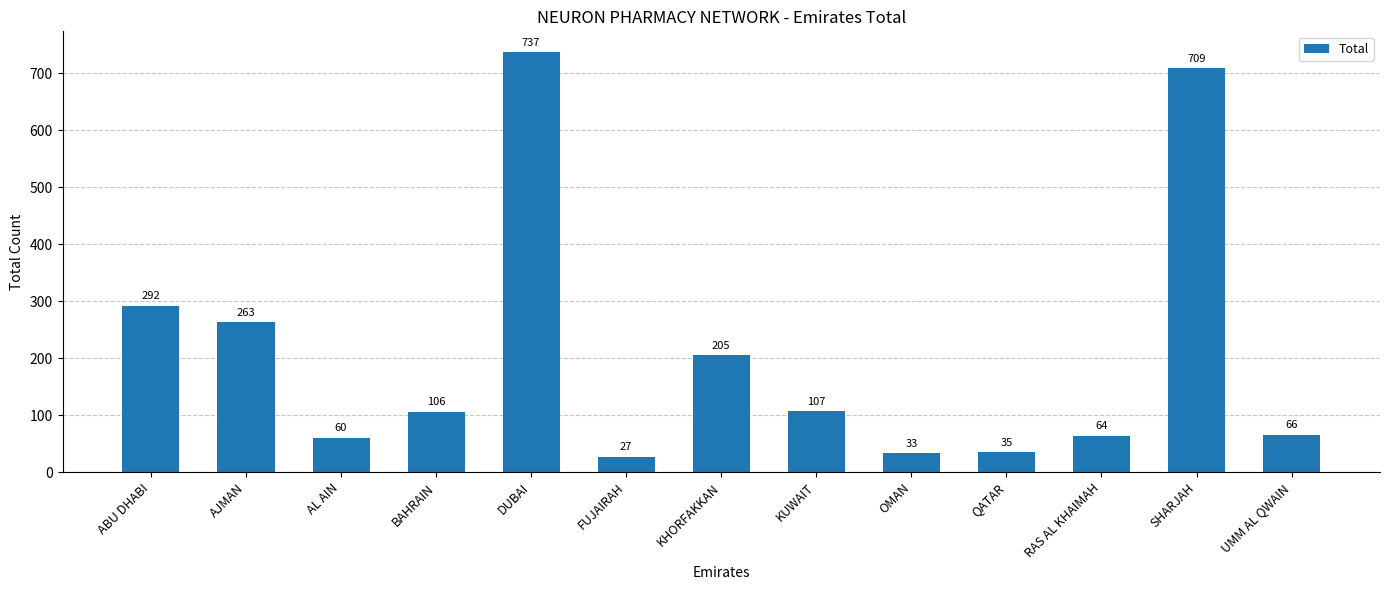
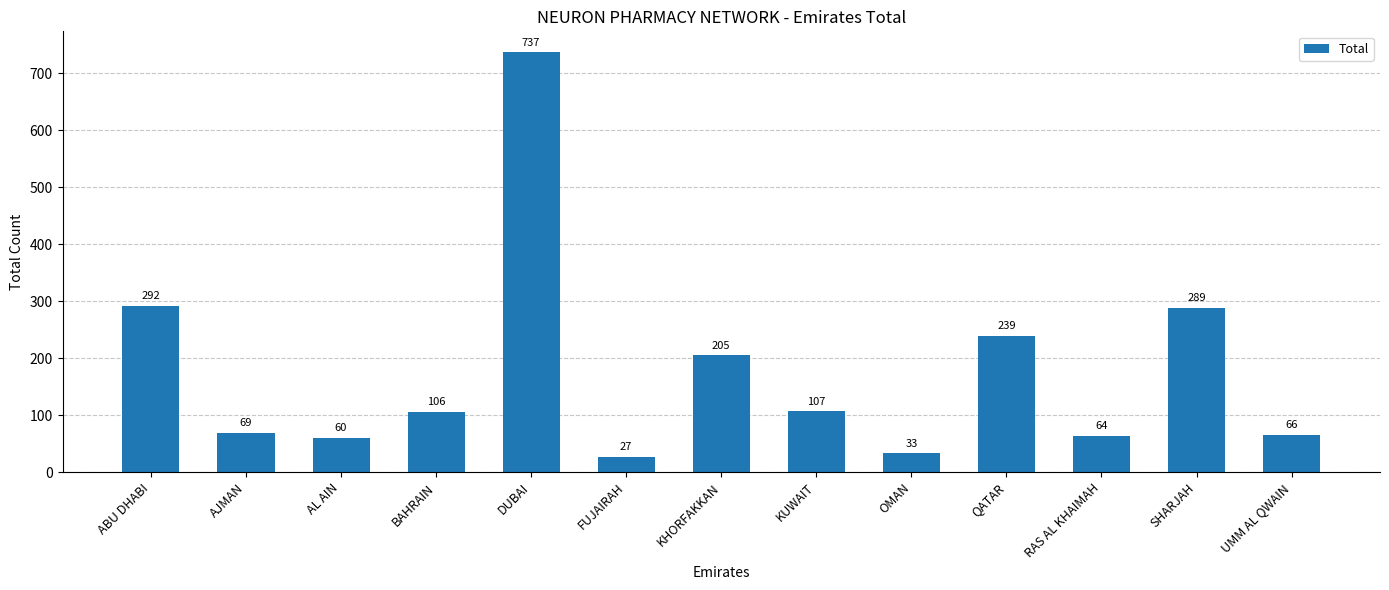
  {
    "ABU DHABI": 292,
-   "AJMAN": 263,
+   "AJMAN": 69,
    "AL AIN": 60,
    "BAHRAIN": 106,
    "DUBAI": 737,
    "FUJAIRAH": 27,
    "KHORFAKKAN": 205,
    "KUWAIT": 107,
    "OMAN": 33,
-   "QATAR": 35,
+   "QATAR": 239,
    "RAS AL KHAIMAH": 64,
-   "SHARJAH": 709,
+   "SHARJAH": 289,
    "UMM AL QWAIN": 66
  }
